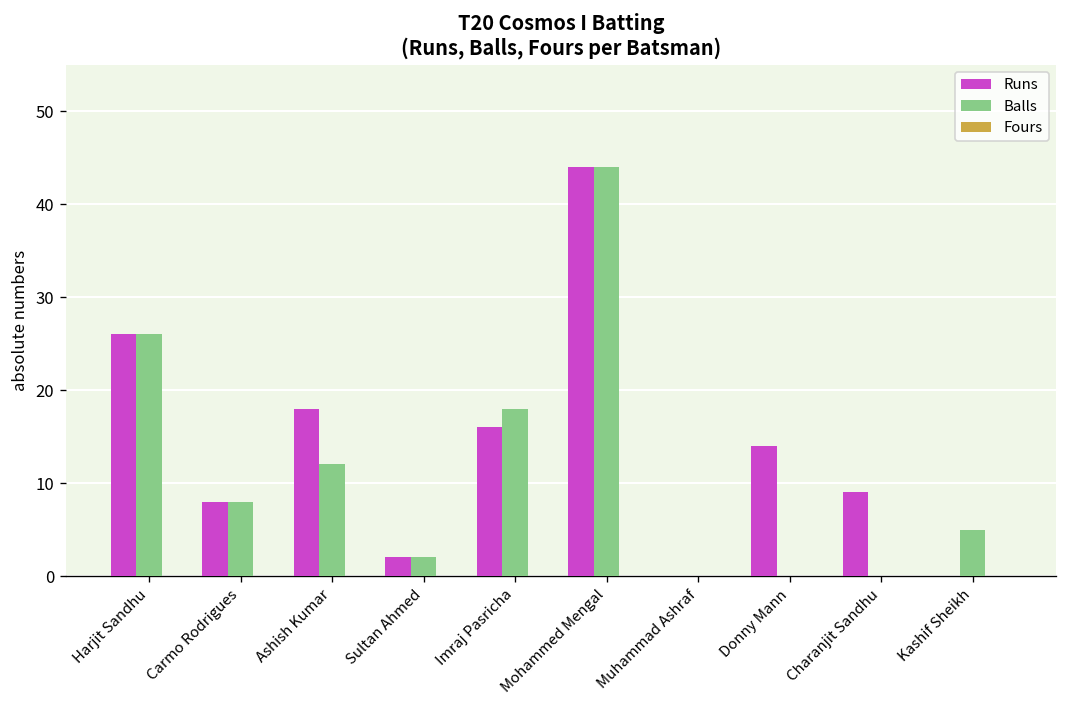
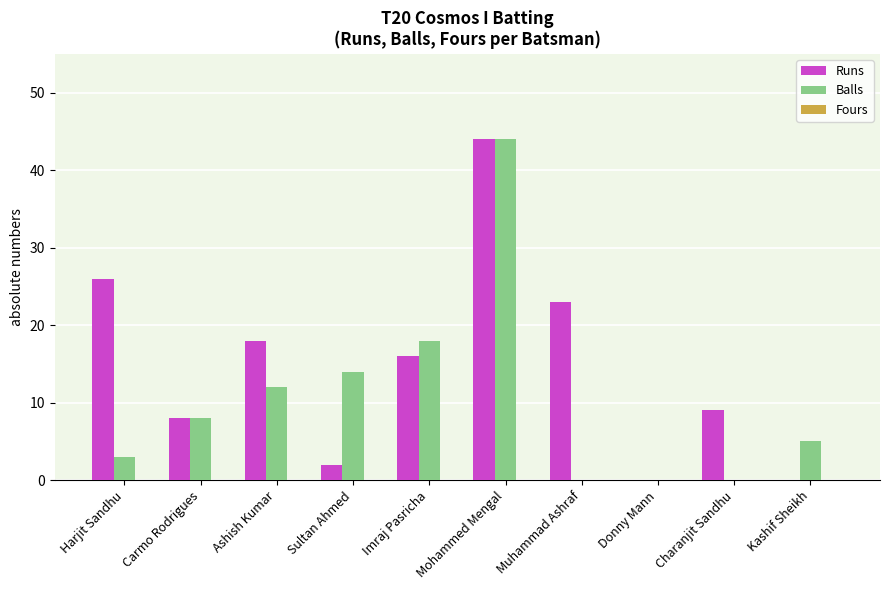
  {
    "Runs": {
      "Harjit Sandhu": 26,
      "Carmo Rodrigues": 8,
      "Ashish Kumar": 18,
      "Sultan Ahmed": 2,
      "Imraj Pasricha": 16,
      "Mohammed Mengal": 44,
-     "Muhammad Ashraf": 0,
-     "Donny Mann": 14,
+     "Muhammad Ashraf": 23,
+     "Donny Mann": 0,
      "Charanjit Sandhu": 9,
      "Kashif Sheikh": 0
    },
    "Balls": {
-     "Harjit Sandhu": 26,
+     "Harjit Sandhu": 3,
      "Carmo Rodrigues": 8,
      "Ashish Kumar": 12,
-     "Sultan Ahmed": 2,
+     "Sultan Ahmed": 14,
      "Imraj Pasricha": 18,
      "Mohammed Mengal": 44,
      "Muhammad Ashraf": 0,
      "Donny Mann": 0,
      "Charanjit Sandhu": 0,
      "Kashif Sheikh": 5
    },
    "Fours": {
      "Harjit Sandhu": 0,
      "Carmo Rodrigues": 0,
      "Ashish Kumar": 0,
      "Sultan Ahmed": 0,
      "Imraj Pasricha": 0,
      "Mohammed Mengal": 0,
      "Muhammad Ashraf": 0,
      "Donny Mann": 0,
      "Charanjit Sandhu": 0,
      "Kashif Sheikh": 0
    }
  }
